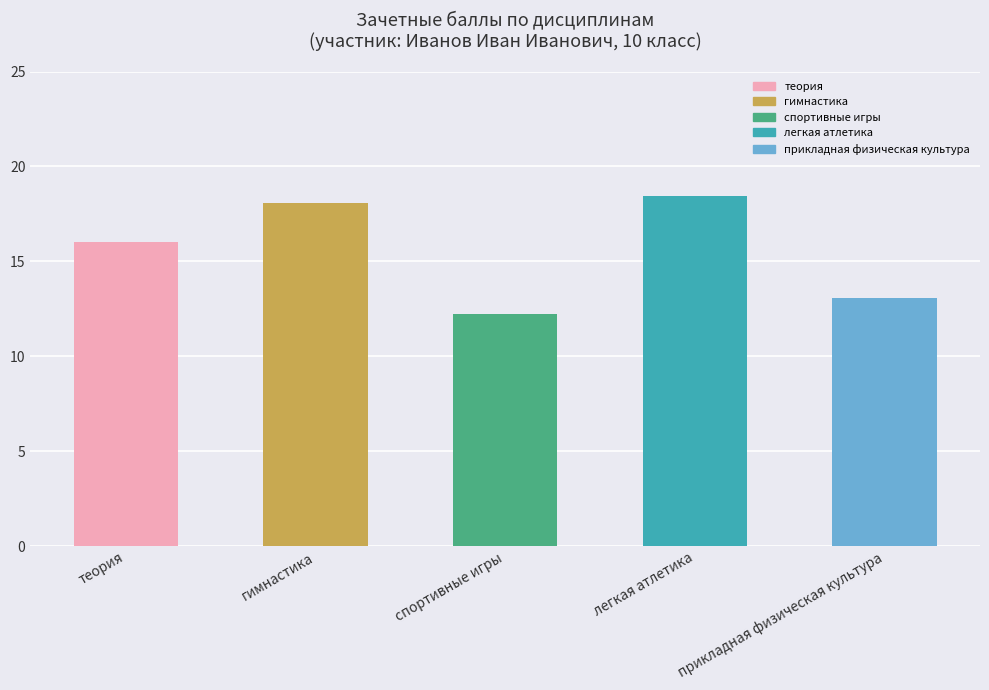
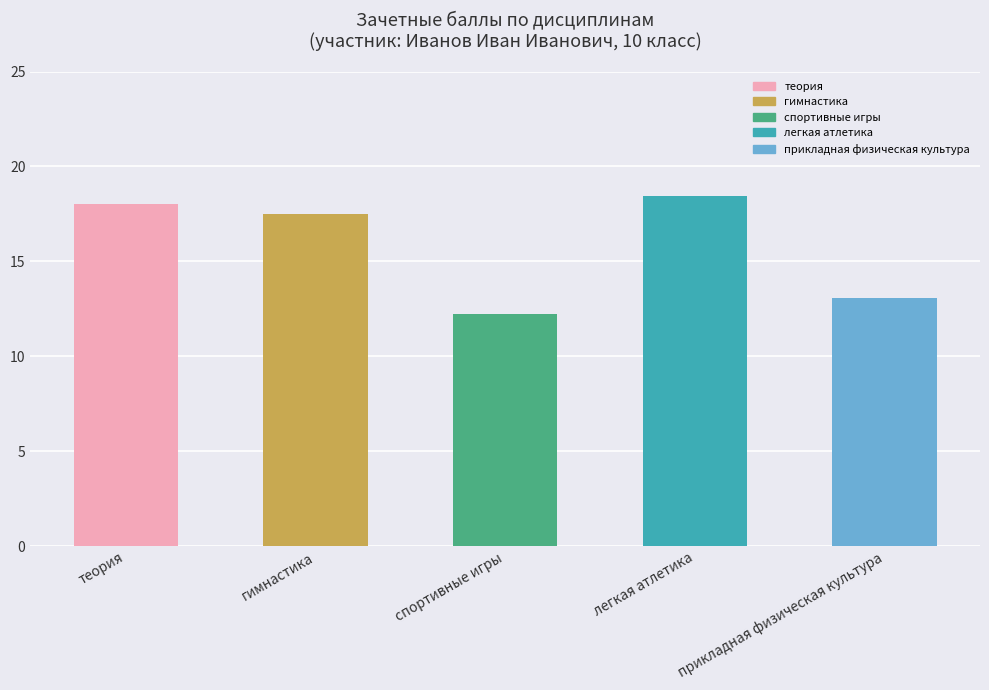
  {
-   "теория": 16,
-   "гимнастика": 18.1,
+   "теория": 18,
+   "гимнастика": 17.5,
    "спортивные игры": 12.2,
    "легкая атлетика": 18.4,
    "прикладная физическая культура": 13.1
  }
